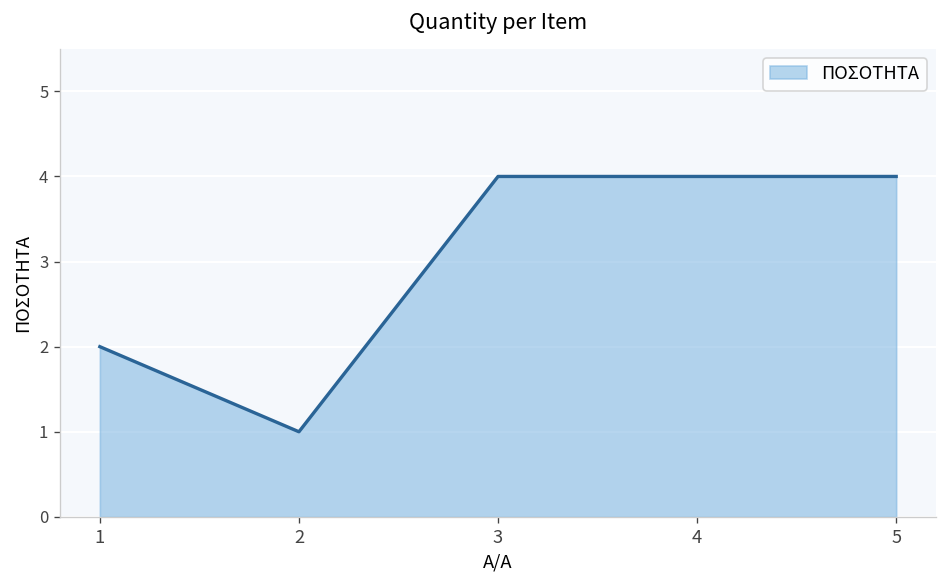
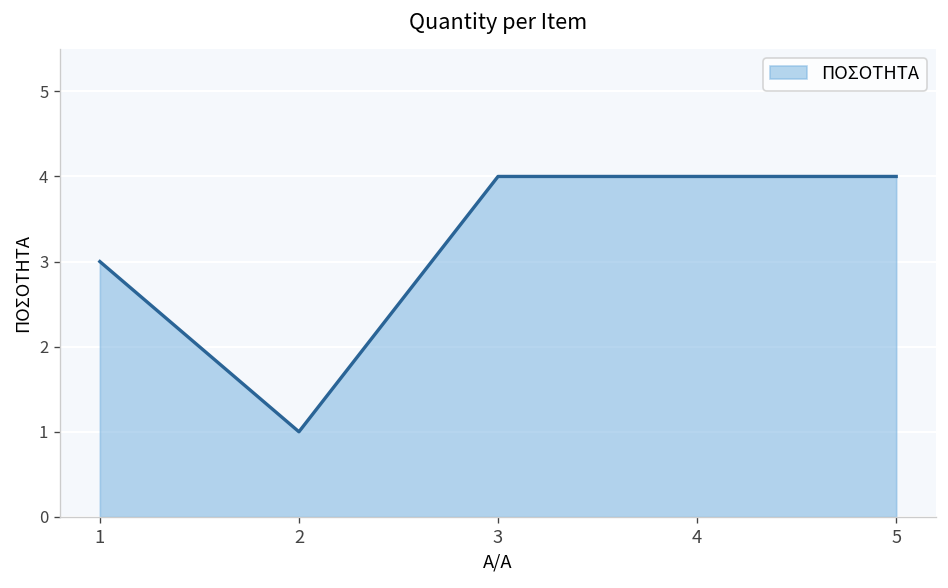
  {
-   "1": 2,
+   "1": 3,
    "2": 1,
    "3": 4,
    "4": 4,
    "5": 4
  }
